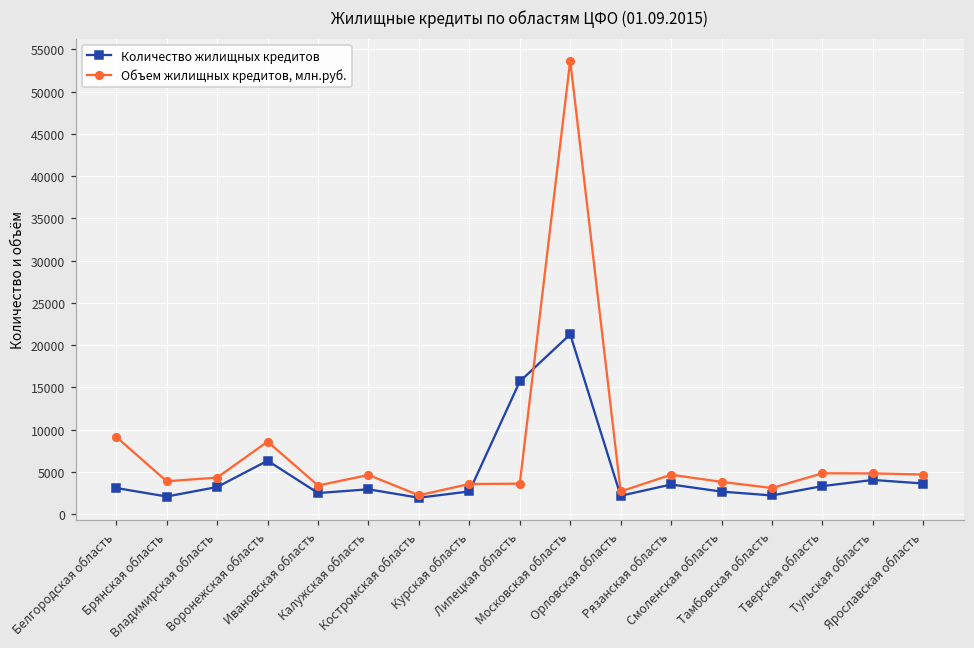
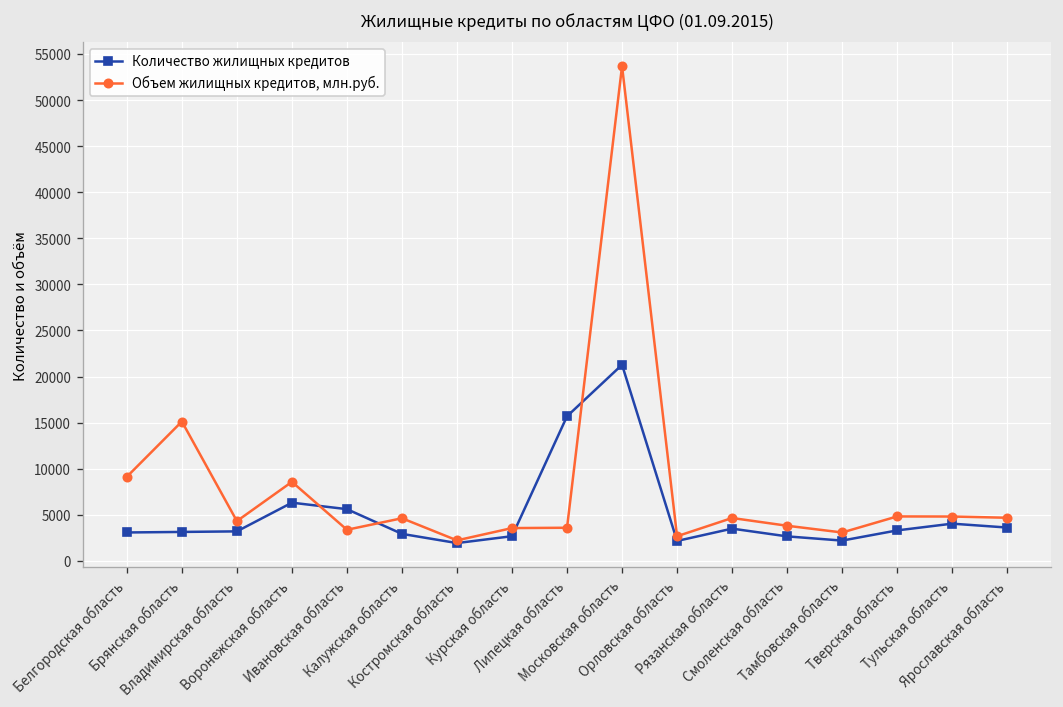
  {
    "Количество жилищных кредитов": {
      "Белгородская область": 3000,
-     "Брянская область": 2000,
+     "Брянская область": 3000,
      "Владимирская область": 3000,
      "Воронежская область": 6000,
-     "Ивановская область": 2000,
+     "Ивановская область": 6000,
      "Калужская область": 3000,
      "Курская область": 3000,
      "Липецкая область": 16000,
      "Московская область": 21000,
      "Орловская область": 2000,
      "Рязанская область": 3000,
      "Смоленская область": 3000,
      "Тамбовская область": 2000,
      "Тверская область": 3000,
      "Тульская область": 4000,
      "Ярославская область": 4000
    },
    "Объем жилищных кредитов, млн.руб.": {
      "Белгородская область": 9000,
-     "Брянская область": 4000,
+     "Брянская область": 15000,
      "Владимирская область": 4000,
      "Воронежская область": 9000,
      "Ивановская область": 3000,
      "Калужская область": 5000,
      "Курская область": 4000,
      "Липецкая область": 4000,
      "Московская область": 54000,
      "Орловская область": 3000,
      "Рязанская область": 5000,
      "Смоленская область": 4000,
      "Тамбовская область": 3000,
      "Тверская область": 5000,
      "Тульская область": 5000,
      "Ярославская область": 5000
    }
  }
